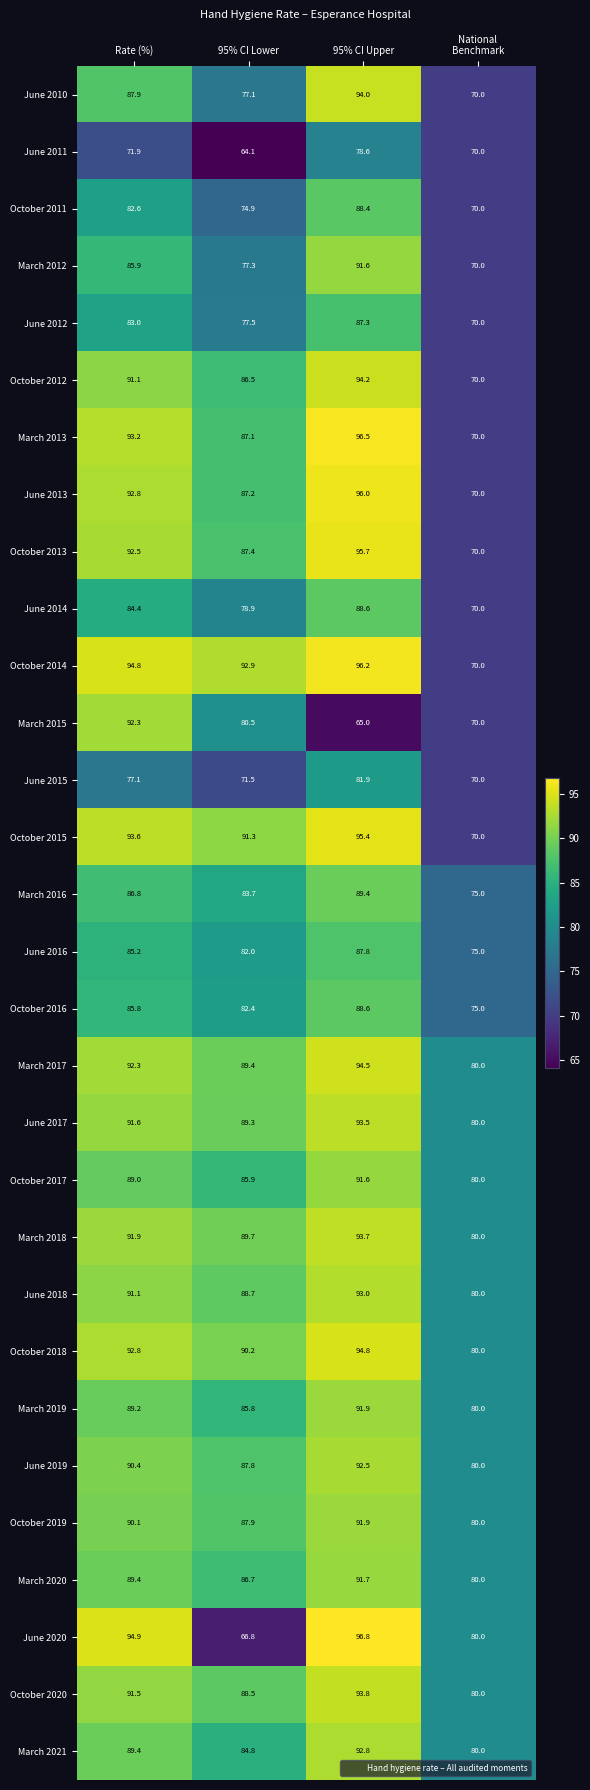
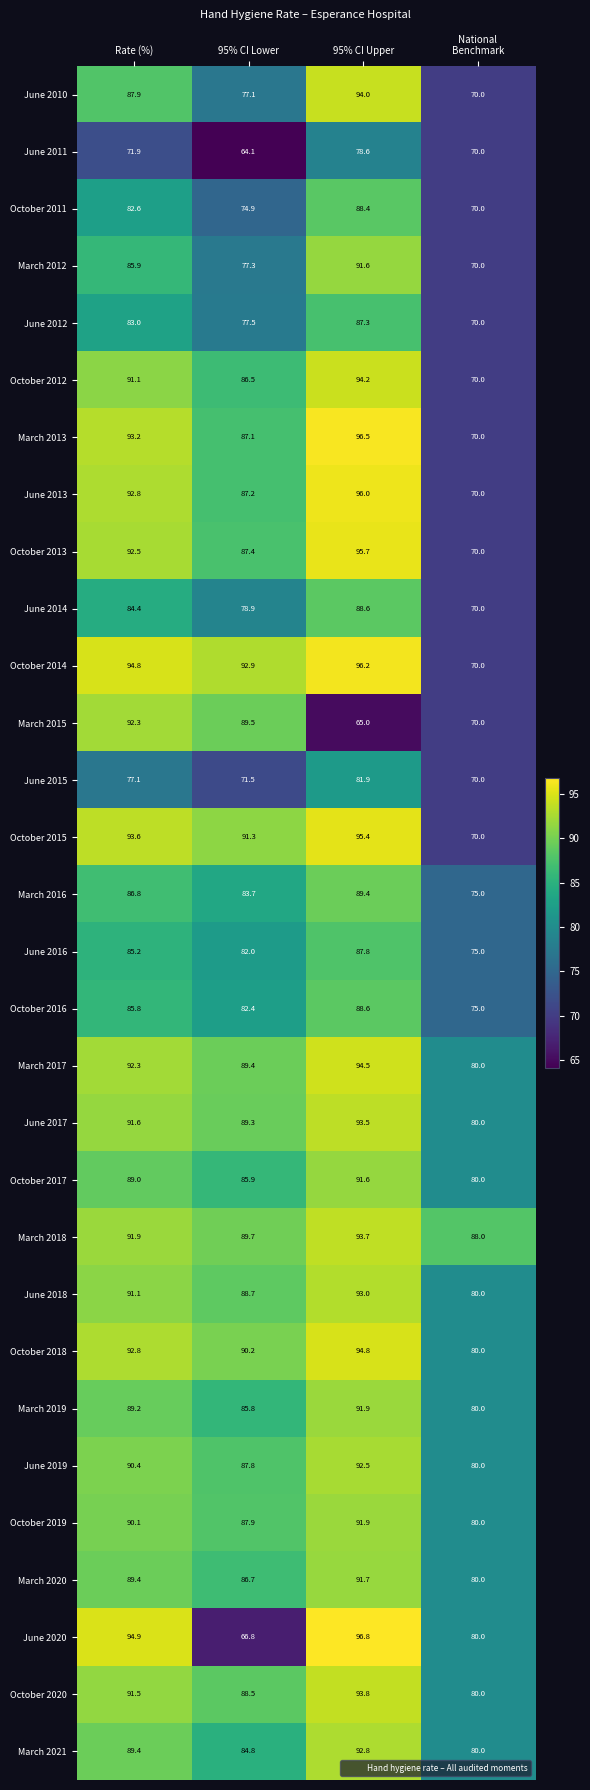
  {
    "June 2010": {
      "Rate (%)": 87.9,
      "95% CI Lower": 77.1,
      "95% CI Upper": 94.0,
      "National Benchmark": 70.0
    },
    "June 2011": {
      "Rate (%)": 71.9,
      "95% CI Lower": 64.1,
      "95% CI Upper": 78.6,
      "National Benchmark": 70.0
    },
    "October 2011": {
      "Rate (%)": 82.6,
      "95% CI Lower": 74.9,
      "95% CI Upper": 88.4,
      "National Benchmark": 70.0
    },
    "March 2012": {
      "Rate (%)": 85.9,
      "95% CI Lower": 77.3,
      "95% CI Upper": 91.6,
      "National Benchmark": 70.0
    },
    "June 2012": {
      "Rate (%)": 83.0,
      "95% CI Lower": 77.5,
      "95% CI Upper": 87.3,
      "National Benchmark": 70.0
    },
    "October 2012": {
      "Rate (%)": 91.1,
      "95% CI Lower": 86.5,
      "95% CI Upper": 94.2,
      "National Benchmark": 70.0
    },
    "March 2013": {
      "Rate (%)": 93.2,
      "95% CI Lower": 87.1,
      "95% CI Upper": 96.5,
      "National Benchmark": 70.0
    },
    "June 2013": {
      "Rate (%)": 92.8,
      "95% CI Lower": 87.2,
      "95% CI Upper": 96.0,
      "National Benchmark": 70.0
    },
    "October 2013": {
      "Rate (%)": 92.5,
      "95% CI Lower": 87.4,
      "95% CI Upper": 95.7,
      "National Benchmark": 70.0
    },
    "June 2014": {
      "Rate (%)": 84.4,
      "95% CI Lower": 78.9,
      "95% CI Upper": 88.6,
      "National Benchmark": 70.0
    },
    "October 2014": {
      "Rate (%)": 94.8,
      "95% CI Lower": 92.9,
      "95% CI Upper": 96.2,
      "National Benchmark": 70.0
    },
    "March 2015": {
      "Rate (%)": 92.3,
-     "95% CI Lower": 80.5,
+     "95% CI Lower": 89.5,
      "95% CI Upper": 65.0,
      "National Benchmark": 70.0
    },
    "June 2015": {
      "Rate (%)": 77.1,
      "95% CI Lower": 71.5,
      "95% CI Upper": 81.9,
      "National Benchmark": 70.0
    },
    "October 2015": {
      "Rate (%)": 93.6,
      "95% CI Lower": 91.3,
      "95% CI Upper": 95.4,
      "National Benchmark": 70.0
    },
    "March 2016": {
      "Rate (%)": 86.8,
      "95% CI Lower": 83.7,
      "95% CI Upper": 89.4,
      "National Benchmark": 75.0
    },
    "June 2016": {
      "Rate (%)": 85.2,
      "95% CI Lower": 82.0,
      "95% CI Upper": 87.8,
      "National Benchmark": 75.0
    },
    "October 2016": {
      "Rate (%)": 85.8,
      "95% CI Lower": 82.4,
      "95% CI Upper": 88.6,
      "National Benchmark": 75.0
    },
    "March 2017": {
      "Rate (%)": 92.3,
      "95% CI Lower": 89.4,
      "95% CI Upper": 94.5,
      "National Benchmark": 80.0
    },
    "June 2017": {
      "Rate (%)": 91.6,
      "95% CI Lower": 89.3,
      "95% CI Upper": 93.5,
      "National Benchmark": 80.0
    },
    "October 2017": {
      "Rate (%)": 89.0,
      "95% CI Lower": 85.9,
      "95% CI Upper": 91.6,
      "National Benchmark": 80.0
    },
    "March 2018": {
      "Rate (%)": 91.9,
      "95% CI Lower": 89.7,
      "95% CI Upper": 93.7,
-     "National Benchmark": 80.0
+     "National Benchmark": 88.0
    },
    "June 2018": {
      "Rate (%)": 91.1,
      "95% CI Lower": 88.7,
      "95% CI Upper": 93.0,
      "National Benchmark": 80.0
    },
    "October 2018": {
      "Rate (%)": 92.8,
      "95% CI Lower": 90.2,
      "95% CI Upper": 94.8,
      "National Benchmark": 80.0
    },
    "March 2019": {
      "Rate (%)": 89.2,
      "95% CI Lower": 85.8,
      "95% CI Upper": 91.9,
      "National Benchmark": 80.0
    },
    "June 2019": {
      "Rate (%)": 90.4,
      "95% CI Lower": 87.8,
      "95% CI Upper": 92.5,
      "National Benchmark": 80.0
    },
    "October 2019": {
      "Rate (%)": 90.1,
      "95% CI Lower": 87.9,
      "95% CI Upper": 91.9,
      "National Benchmark": 80.0
    },
    "March 2020": {
      "Rate (%)": 89.4,
      "95% CI Lower": 86.7,
      "95% CI Upper": 91.7,
      "National Benchmark": 80.0
    },
    "June 2020": {
      "Rate (%)": 94.9,
      "95% CI Lower": 66.8,
      "95% CI Upper": 96.8,
      "National Benchmark": 80.0
    },
    "October 2020": {
      "Rate (%)": 91.5,
      "95% CI Lower": 88.5,
      "95% CI Upper": 93.8,
      "National Benchmark": 80.0
    },
    "March 2021": {
      "Rate (%)": 89.4,
      "95% CI Lower": 84.8,
      "95% CI Upper": 92.8,
      "National Benchmark": 80.0
    }
  }
